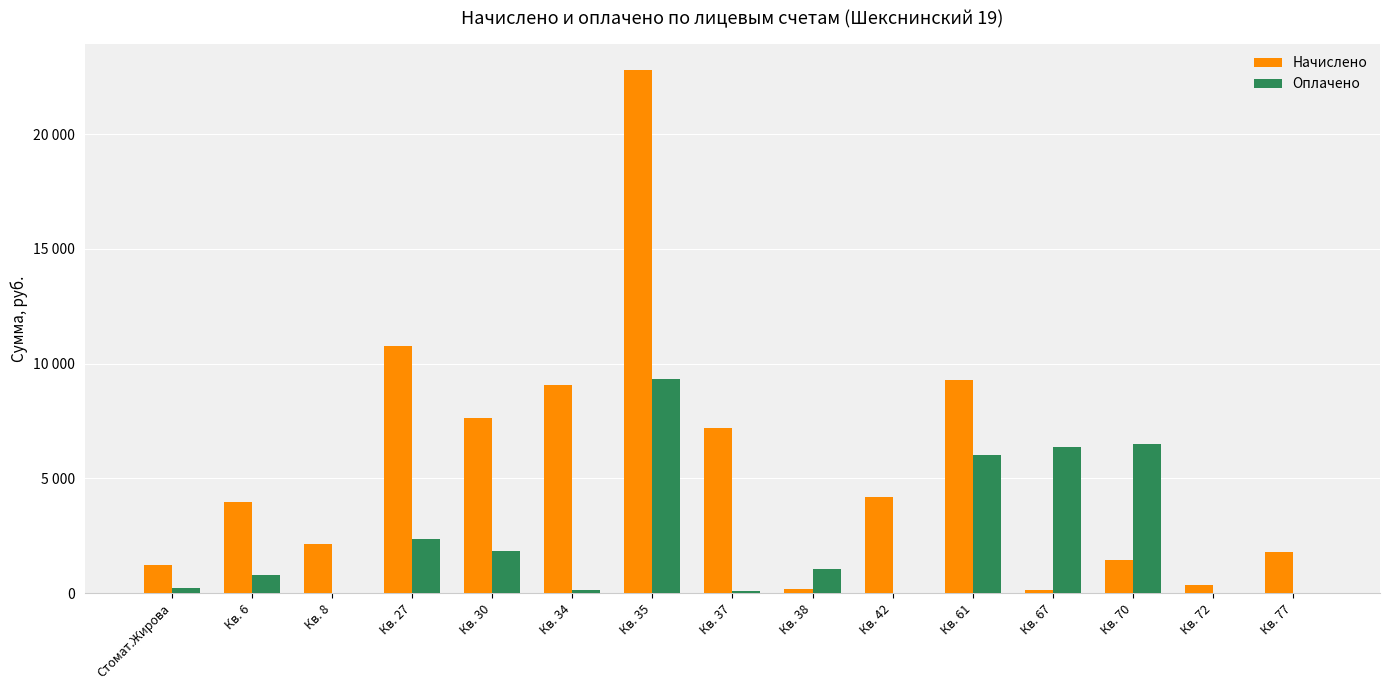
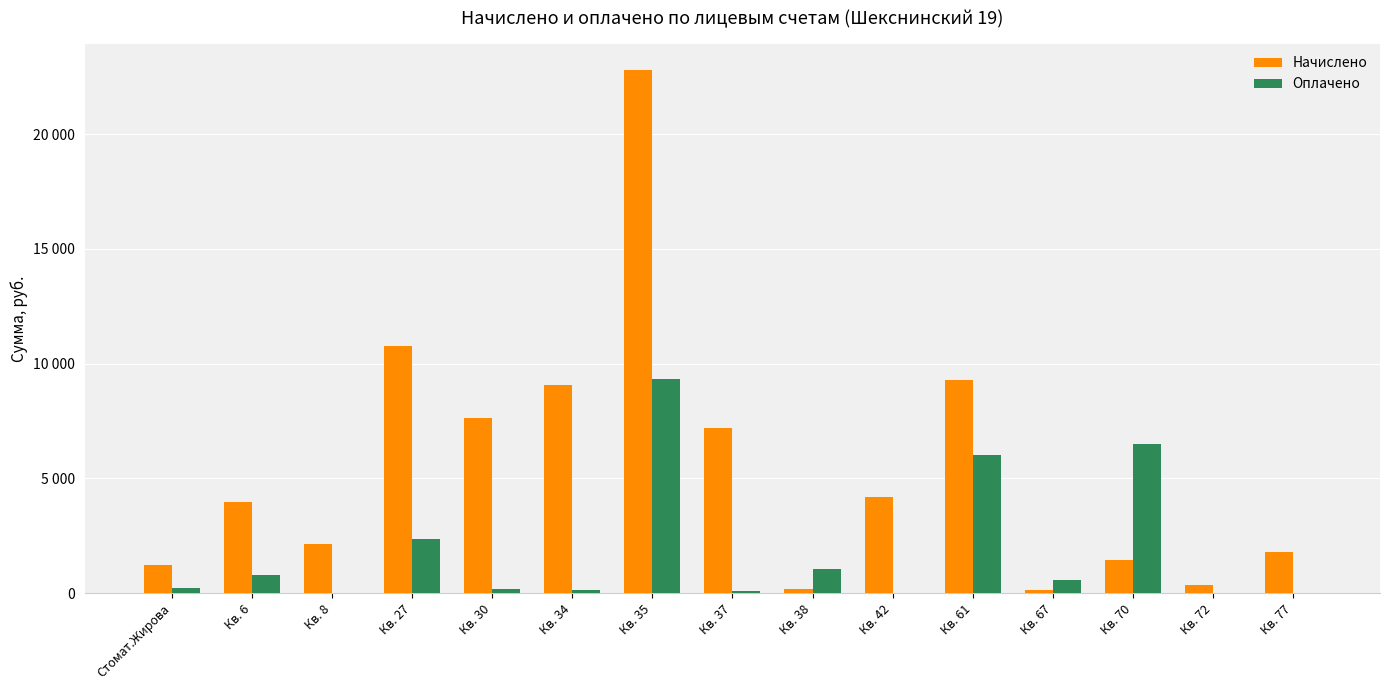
  {
    "Начислено": {
      "Стомат.Жирова": 1200,
      "Кв. 6": 4000,
      "Кв. 8": 2100,
      "Кв. 27": 10800,
      "Кв. 30": 7600,
      "Кв. 34": 9100,
      "Кв. 35": 22800,
      "Кв. 37": 7200,
      "Кв. 38": 200,
      "Кв. 42": 4200,
      "Кв. 61": 9300,
      "Кв. 67": 100,
      "Кв. 70": 1400,
      "Кв. 72": 300,
      "Кв. 77": 1800
    },
    "Оплачено": {
      "Стомат.Жирова": 200,
      "Кв. 6": 800,
      "Кв. 8": 0,
      "Кв. 27": 2400,
-     "Кв. 30": 1800,
+     "Кв. 30": 200,
      "Кв. 34": 200,
      "Кв. 35": 9300,
      "Кв. 38": 1000,
      "Кв. 61": 6000,
-     "Кв. 67": 6400,
+     "Кв. 67": 600,
      "Кв. 70": 6500,
      "Кв. 72": 0,
      "Кв. 77": 0
    }
  }
